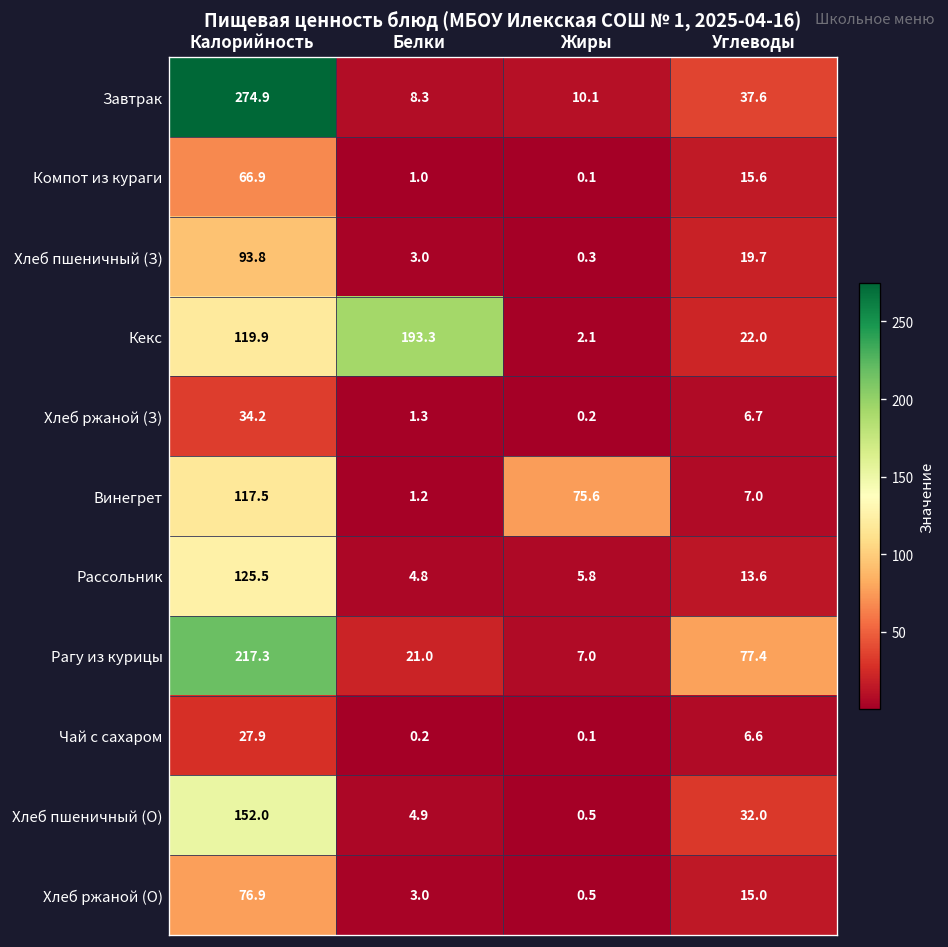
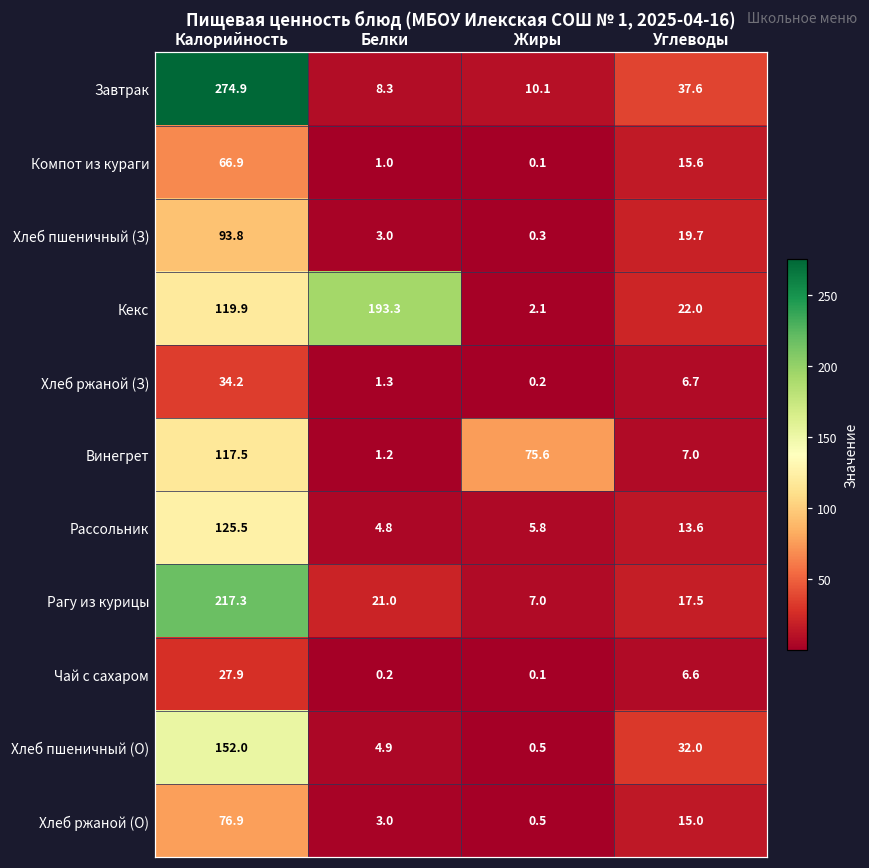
  {
    "Завтрак": {
      "Калорийность": 274.9,
      "Белки": 8.3,
      "Жиры": 10.1,
      "Углеводы": 37.6
    },
    "Компот из кураги": {
      "Калорийность": 66.9,
      "Белки": 1.0,
      "Жиры": 0.1,
      "Углеводы": 15.6
    },
    "Хлеб пшеничный (З)": {
      "Калорийность": 93.8,
      "Белки": 3.0,
      "Жиры": 0.3,
      "Углеводы": 19.7
    },
    "Кекс": {
      "Калорийность": 119.9,
      "Белки": 193.3,
      "Жиры": 2.1,
      "Углеводы": 22.0
    },
    "Хлеб ржаной (З)": {
      "Калорийность": 34.2,
      "Белки": 1.3,
      "Жиры": 0.2,
      "Углеводы": 6.7
    },
    "Винегрет": {
      "Калорийность": 117.5,
      "Белки": 1.2,
      "Жиры": 75.6,
      "Углеводы": 7.0
    },
    "Рассольник": {
      "Калорийность": 125.5,
      "Белки": 4.8,
      "Жиры": 5.8,
      "Углеводы": 13.6
    },
    "Рагу из курицы": {
      "Калорийность": 217.3,
      "Белки": 21.0,
      "Жиры": 7.0,
-     "Углеводы": 77.4
+     "Углеводы": 17.5
    },
    "Чай с сахаром": {
      "Калорийность": 27.9,
      "Белки": 0.2,
      "Жиры": 0.1,
      "Углеводы": 6.6
    },
    "Хлеб пшеничный (О)": {
      "Калорийность": 152.0,
      "Белки": 4.9,
      "Жиры": 0.5,
      "Углеводы": 32.0
    },
    "Хлеб ржаной (О)": {
      "Калорийность": 76.9,
      "Белки": 3.0,
      "Жиры": 0.5,
      "Углеводы": 15.0
    }
  }
